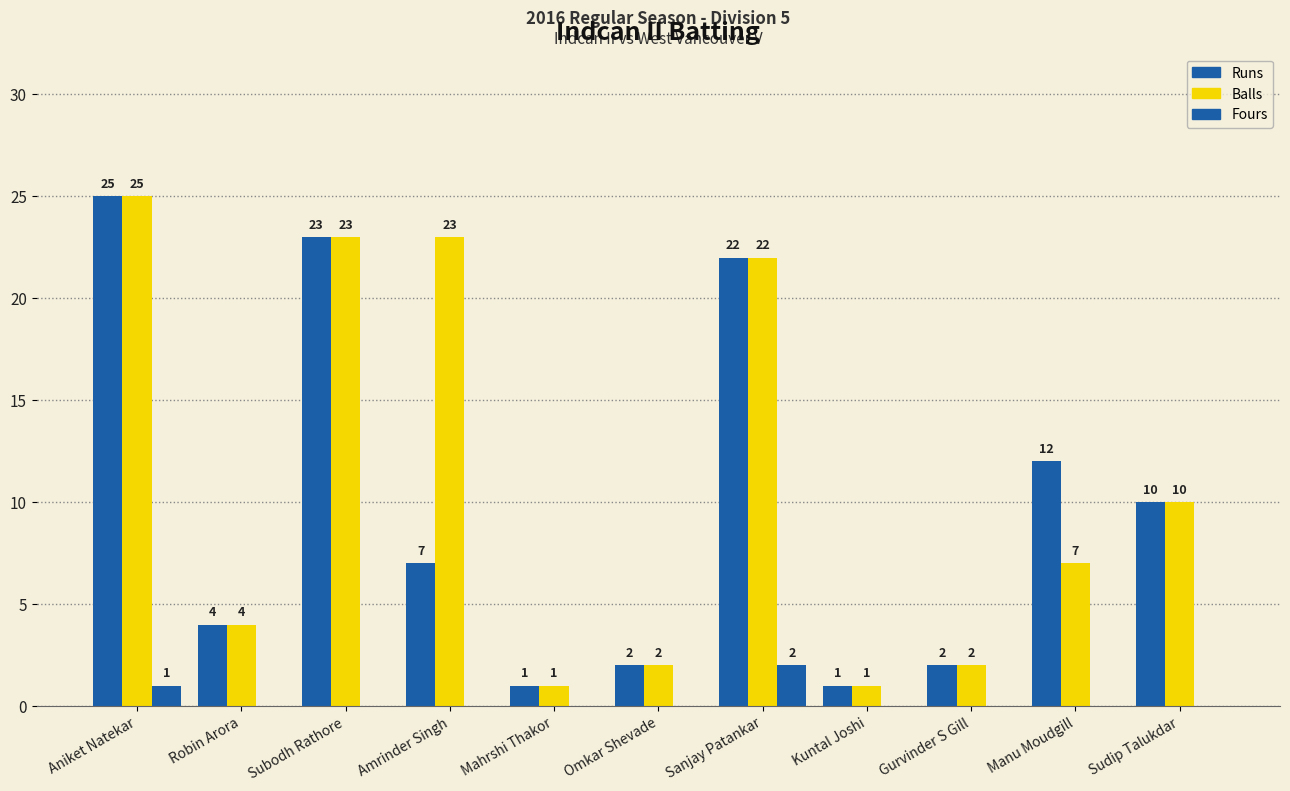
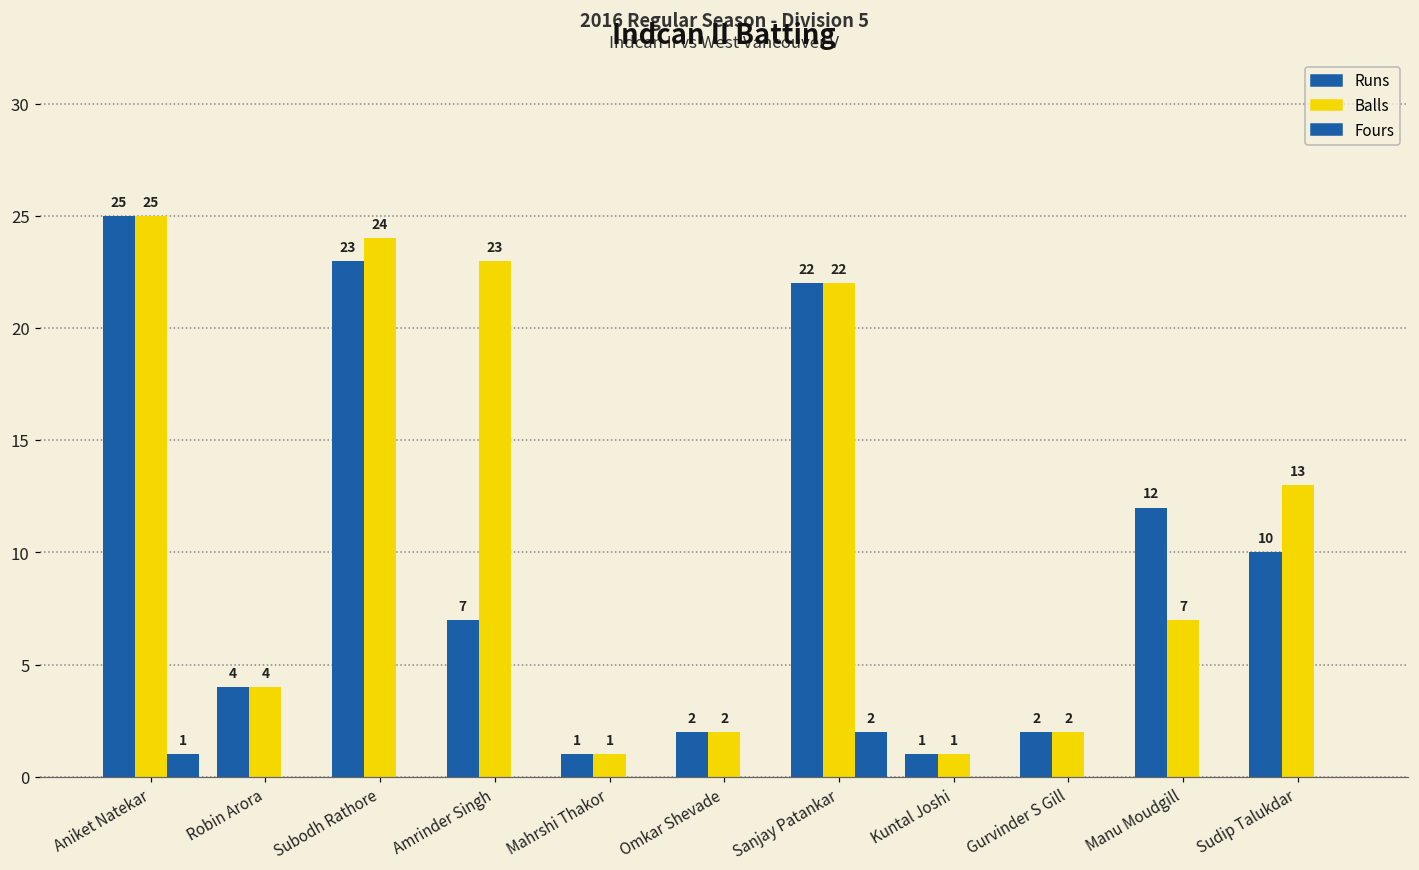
  {
    "Balls": {
      "Aniket Natekar": 25,
      "Robin Arora": 4,
-     "Subodh Rathore": 23,
+     "Subodh Rathore": 24,
      "Amrinder Singh": 23,
      "Mahrshi Thakor": 1,
      "Omkar Shevade": 2,
      "Sanjay Patankar": 22,
      "Kuntal Joshi": 1,
      "Gurvinder S Gill": 2,
      "Manu Moudgill": 7,
-     "Sudip Talukdar": 10
+     "Sudip Talukdar": 13
    }
  }
